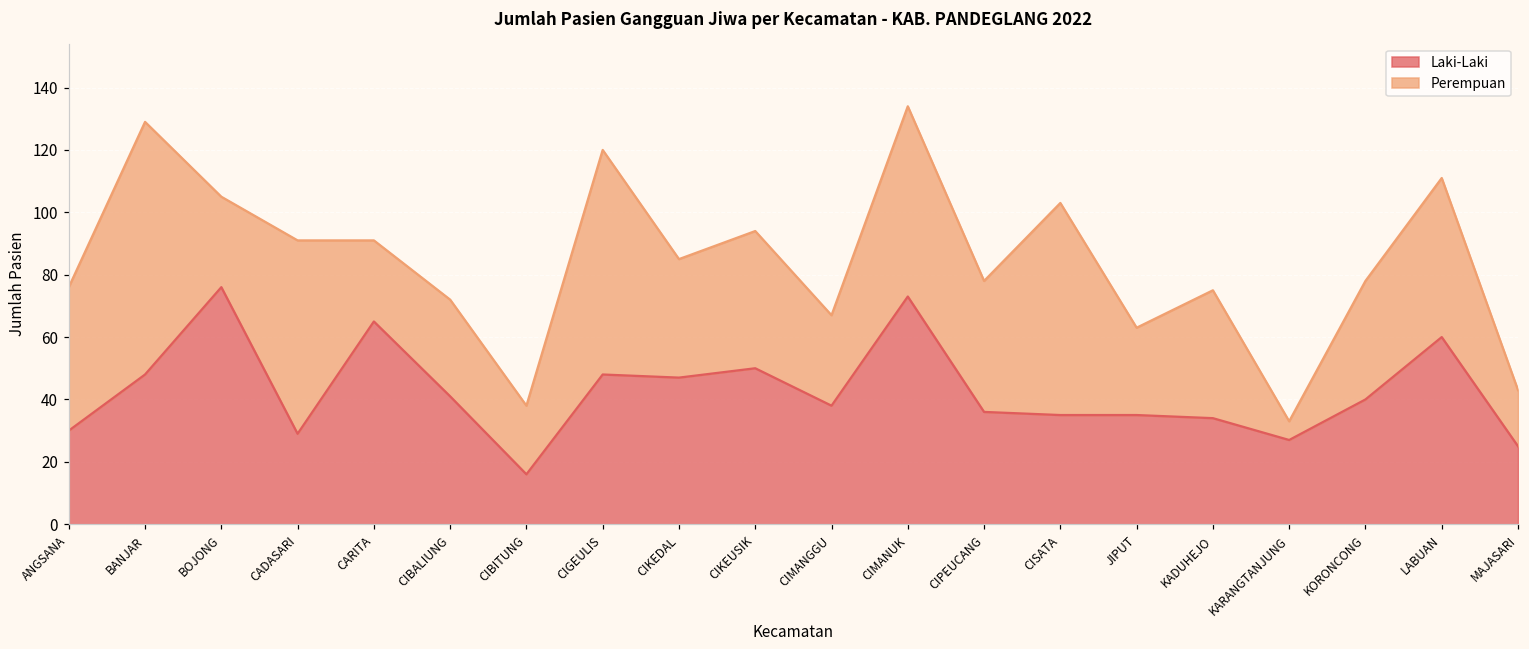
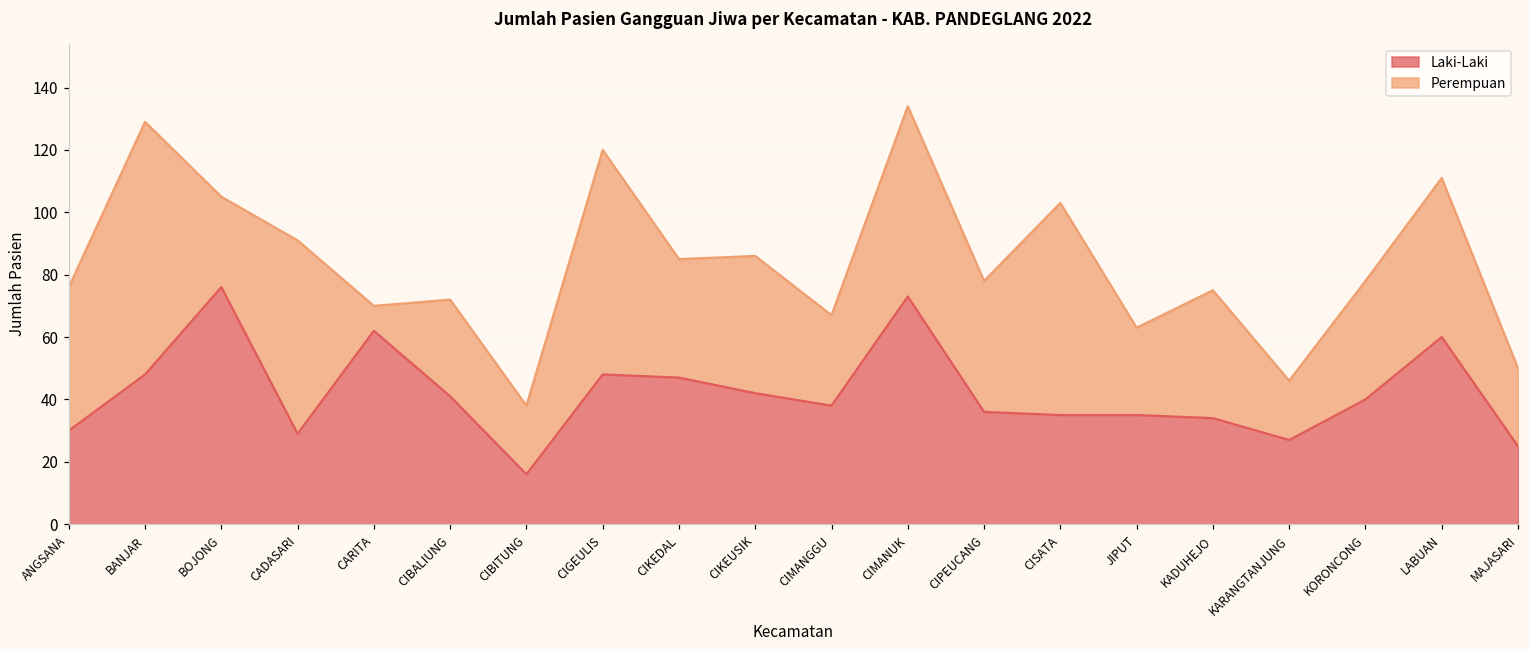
  {
    "Laki-Laki": {
      "ANGSANA": 30,
      "BANJAR": 48,
      "BOJONG": 76,
      "CADASARI": 29,
-     "CARITA": 65,
+     "CARITA": 62,
      "CIBALIUNG": 41,
      "CIBITUNG": 16,
      "CIGEULIS": 48,
      "CIKEDAL": 47,
-     "CIKEUSIK": 50,
+     "CIKEUSIK": 42,
      "CIMANGGU": 38,
      "CIMANUK": 73,
      "CIPEUCANG": 36,
      "CISATA": 35,
      "JIPUT": 35,
      "KADUHEJO": 34,
      "KARANGTANJUNG": 27,
      "KORONCONG": 40,
      "LABUAN": 60,
      "MAJASARI": 25
    },
    "Perempuan": {
      "ANGSANA": 46,
      "BANJAR": 81,
      "BOJONG": 29,
      "CADASARI": 62,
-     "CARITA": 26,
+     "CARITA": 8,
      "CIBALIUNG": 31,
      "CIBITUNG": 22,
      "CIGEULIS": 72,
      "CIKEDAL": 38,
      "CIKEUSIK": 44,
      "CIMANGGU": 29,
      "CIMANUK": 61,
      "CIPEUCANG": 42,
      "CISATA": 68,
      "JIPUT": 28,
      "KADUHEJO": 41,
-     "KARANGTANJUNG": 6,
+     "KARANGTANJUNG": 19,
      "KORONCONG": 38,
      "LABUAN": 51,
-     "MAJASARI": 18
+     "MAJASARI": 25
    }
  }
